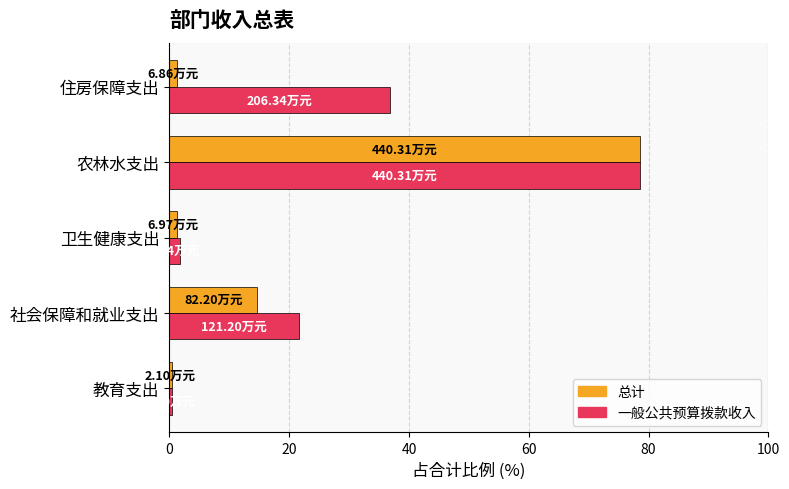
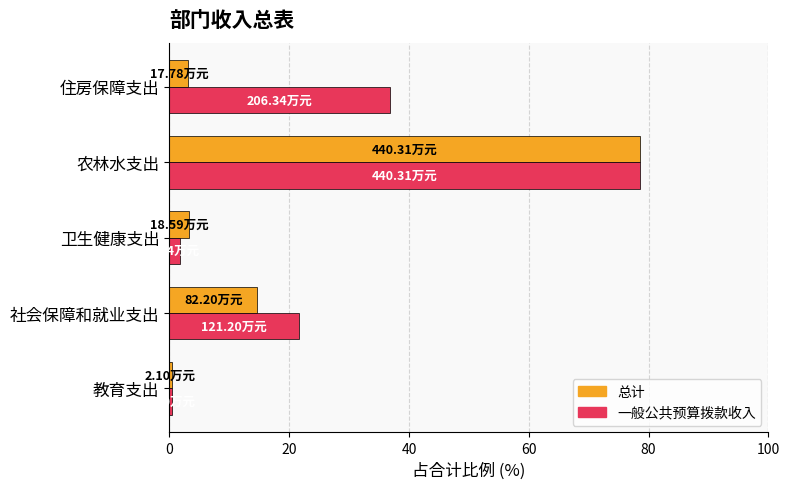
  {
    "总计": {
-     "住房保障支出": 6.86,
-     "卫生健康支出": 6.97
+     "住房保障支出": 17.78,
+     "卫生健康支出": 18.59
    },
    "一般公共预算拨款收入": {
      "卫生健康支出": 2
    }
  }
